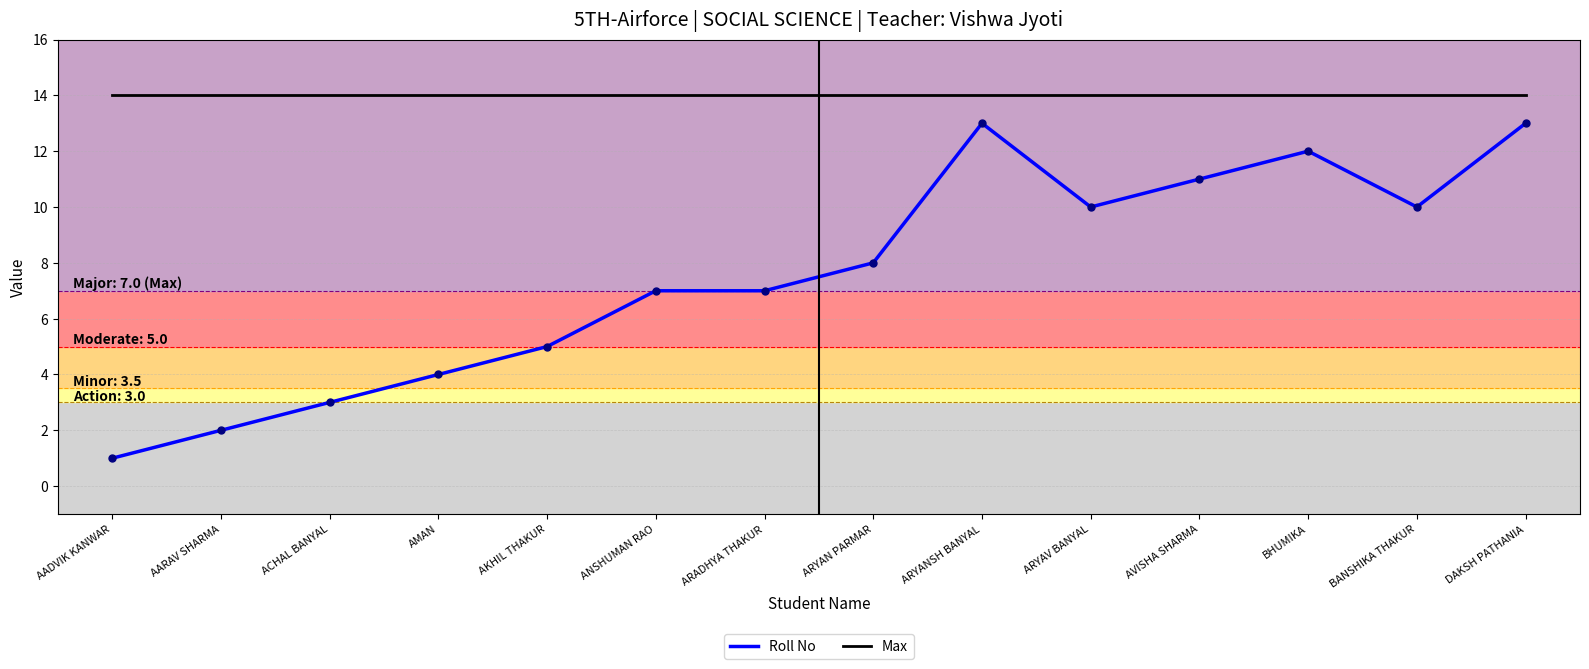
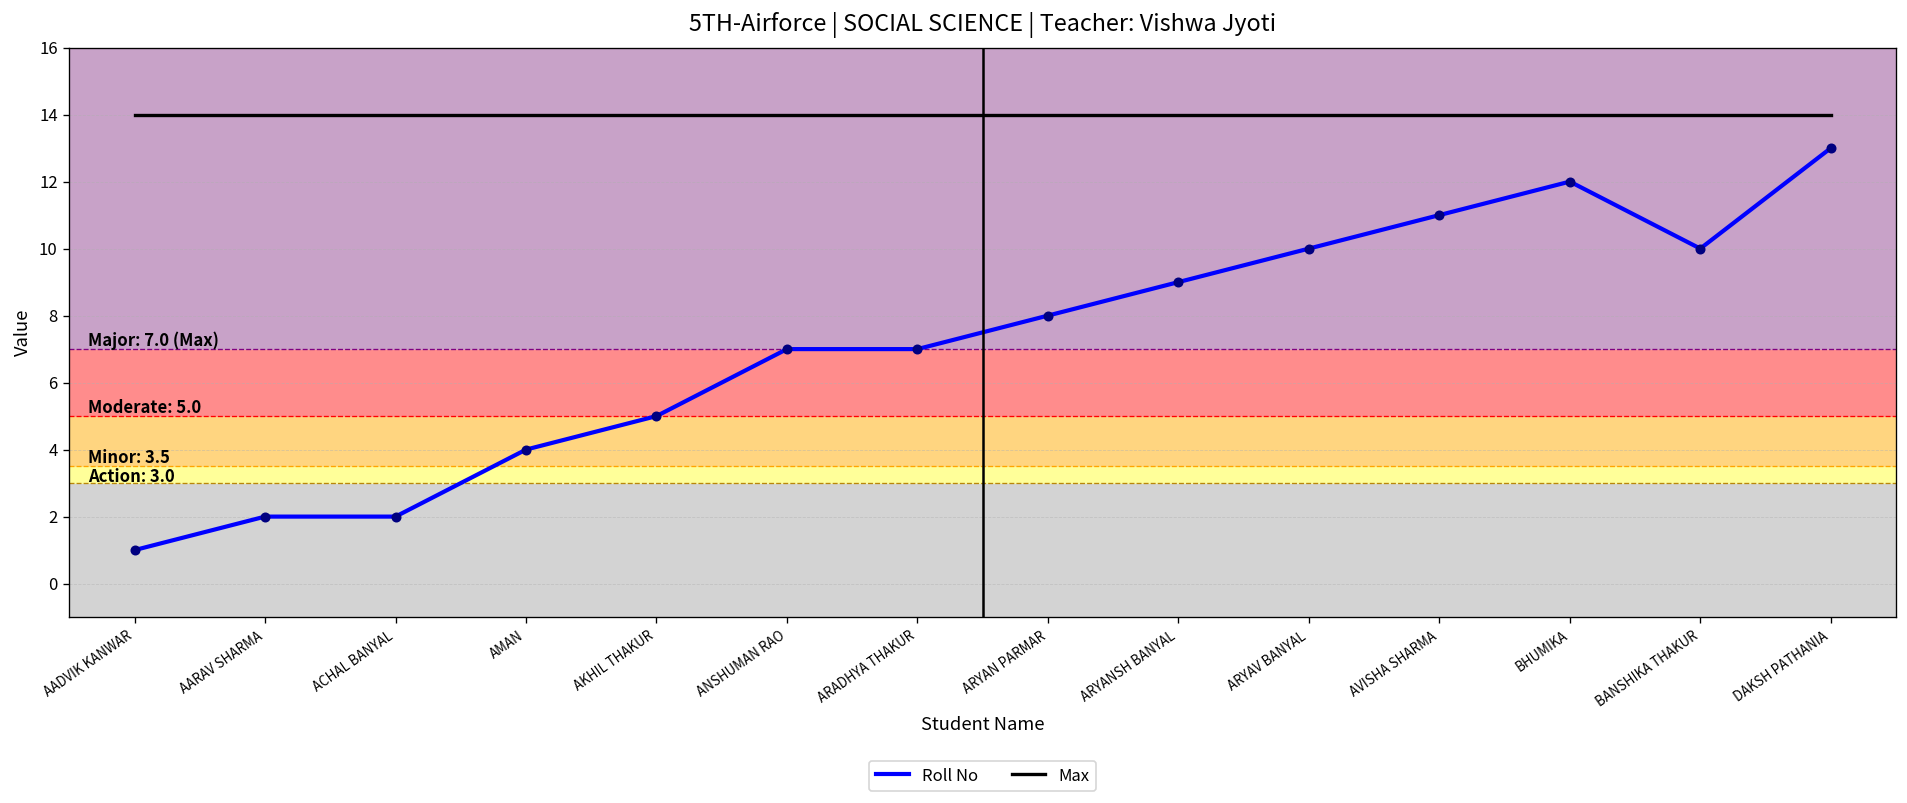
  {
    "Roll No": {
      "AADVIK KANWAR": 1,
      "AARAV SHARMA": 2,
-     "ACHAL BANYAL": 3,
+     "ACHAL BANYAL": 2,
      "AMAN": 4,
      "AKHIL THAKUR": 5,
      "ANSHUMAN RAO": 7,
      "ARADHYA THAKUR": 7,
      "ARYAN PARMAR": 8,
-     "ARYANSH BANYAL": 13,
+     "ARYANSH BANYAL": 9,
      "ARYAV BANYAL": 10,
      "AVISHA SHARMA": 11,
      "BHUMIKA": 12,
      "BANSHIKA THAKUR": 10,
      "DAKSH PATHANIA": 13
    },
    "Max": {
      "AADVIK KANWAR": 14,
      "AARAV SHARMA": 14,
      "ACHAL BANYAL": 14,
      "AMAN": 14,
      "AKHIL THAKUR": 14,
      "ANSHUMAN RAO": 14,
      "ARADHYA THAKUR": 14,
      "ARYAN PARMAR": 14,
      "ARYANSH BANYAL": 14,
      "ARYAV BANYAL": 14,
      "AVISHA SHARMA": 14,
      "BHUMIKA": 14,
      "BANSHIKA THAKUR": 14,
      "DAKSH PATHANIA": 14
    }
  }
